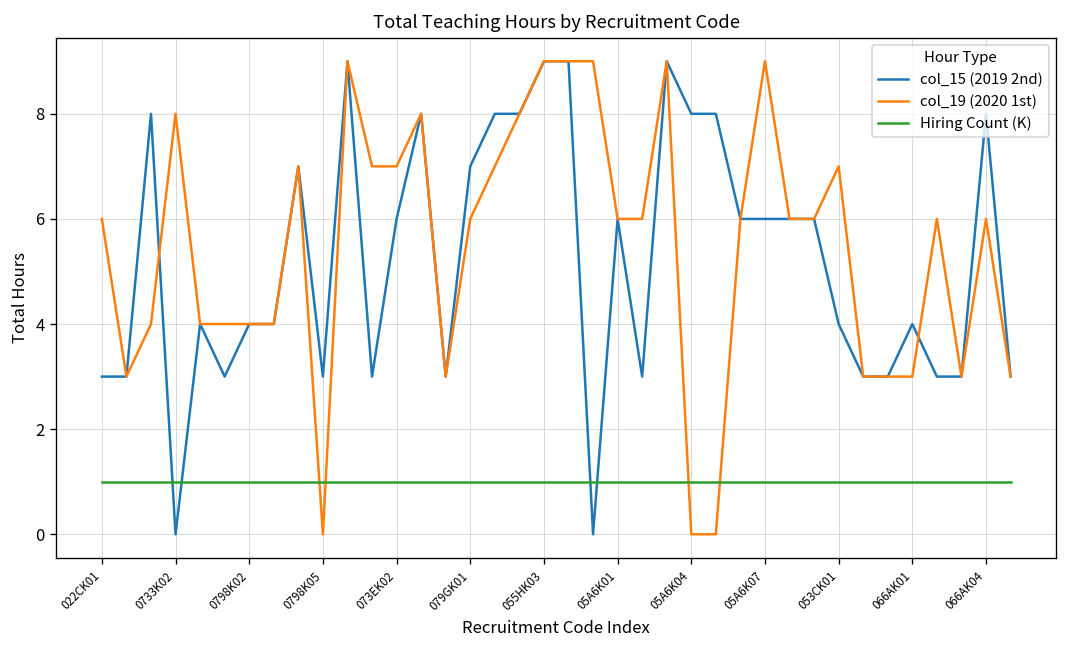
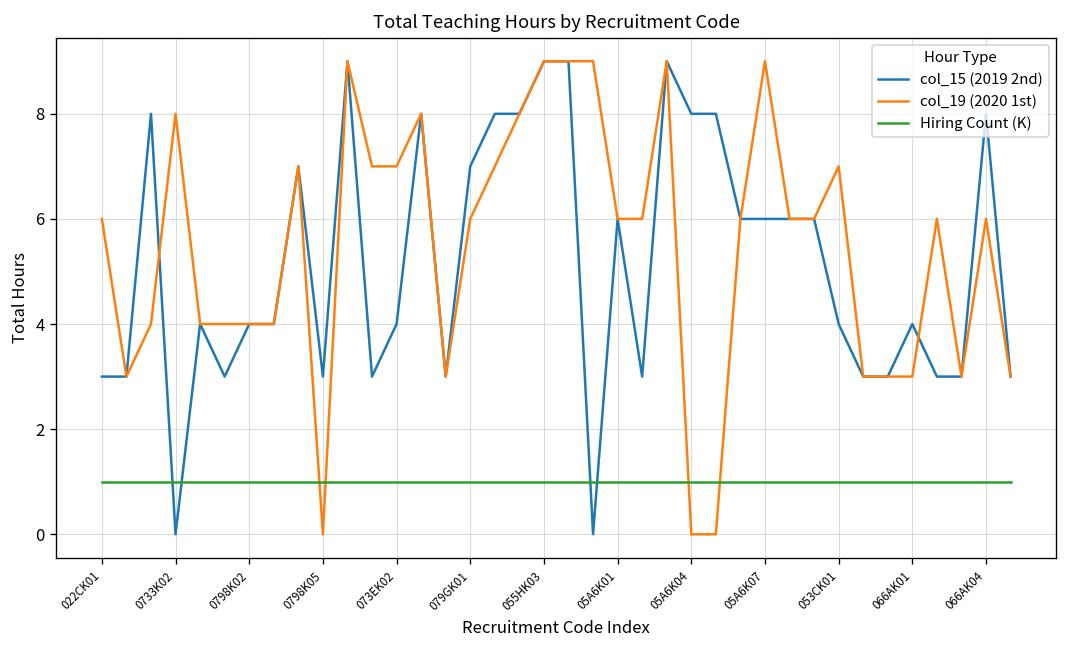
  {
    "col_15 (2019 2nd)": {
      "022CK01": 3,
      "0733K02": 0,
      "0798K05": 3,
-     "073EK02": 6,
+     "073EK02": 4,
      "079GK01": 7,
      "05A6K04": 8,
      "05A6K07": 6,
      "053CK01": 4,
      "066AK01": 4
    },
    "col_19 (2020 1st)": {
      "022CK01": 6,
      "0733K02": 8,
      "0798K05": 0,
      "073EK02": 7,
      "079GK01": 6,
      "05A6K04": 0,
      "05A6K07": 9,
      "053CK01": 7,
      "066AK01": 3,
      "066AK04": 6
    },
    "Hiring Count (K)": {
      "022CK01": 1,
      "0733K02": 1,
      "0798K02": 1,
      "0798K05": 1,
      "073EK02": 1,
      "079GK01": 1,
      "055HK03": 1,
      "05A6K01": 1,
      "05A6K04": 1,
      "05A6K07": 1,
      "053CK01": 1,
      "066AK01": 1,
      "066AK04": 1
    }
  }
